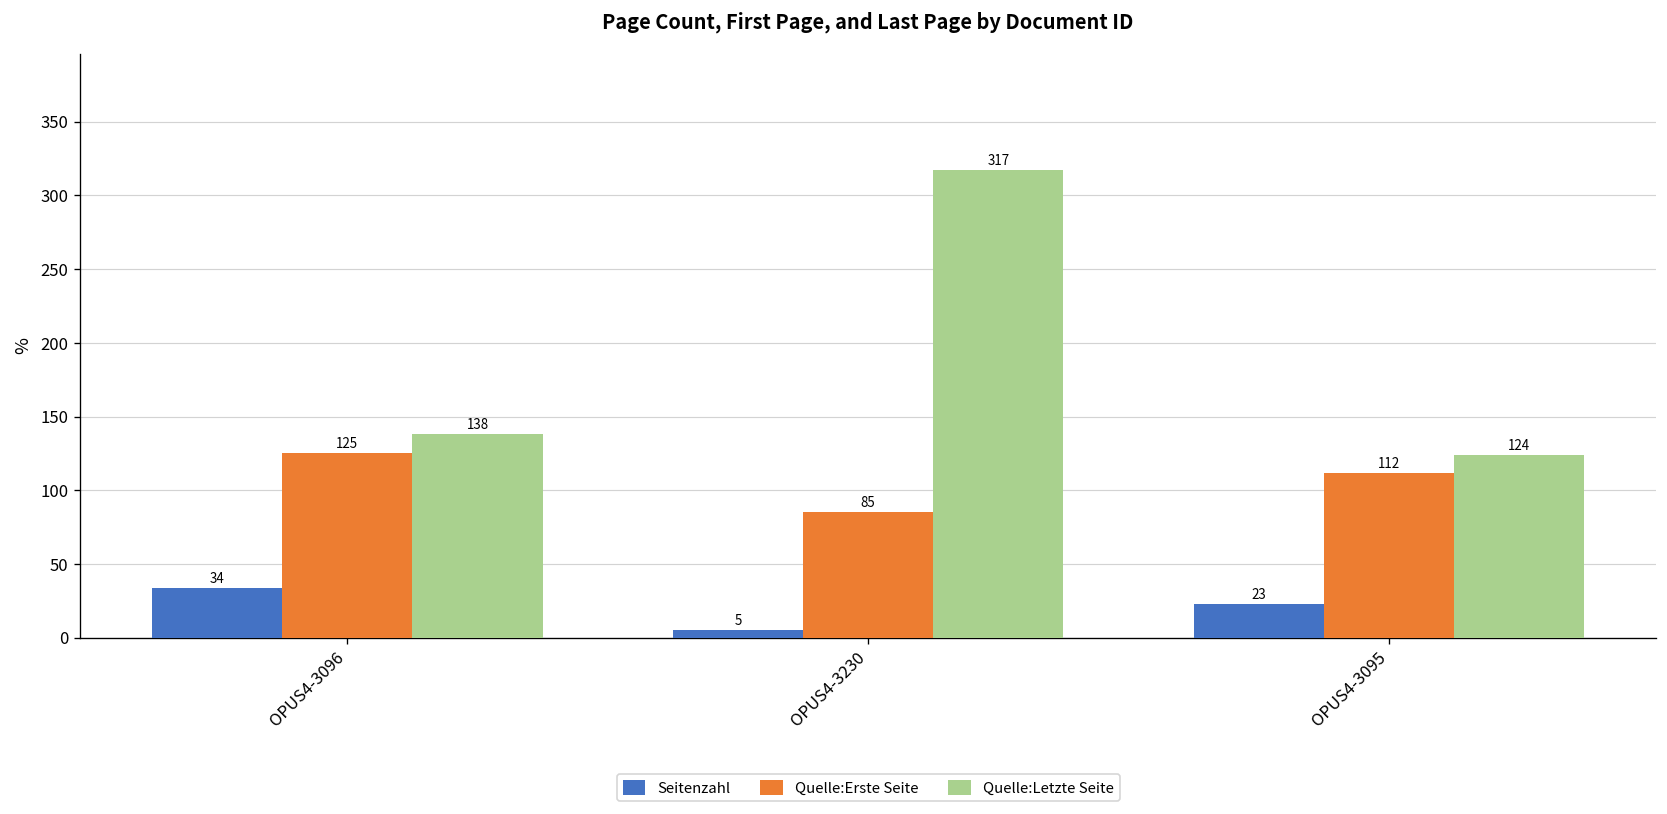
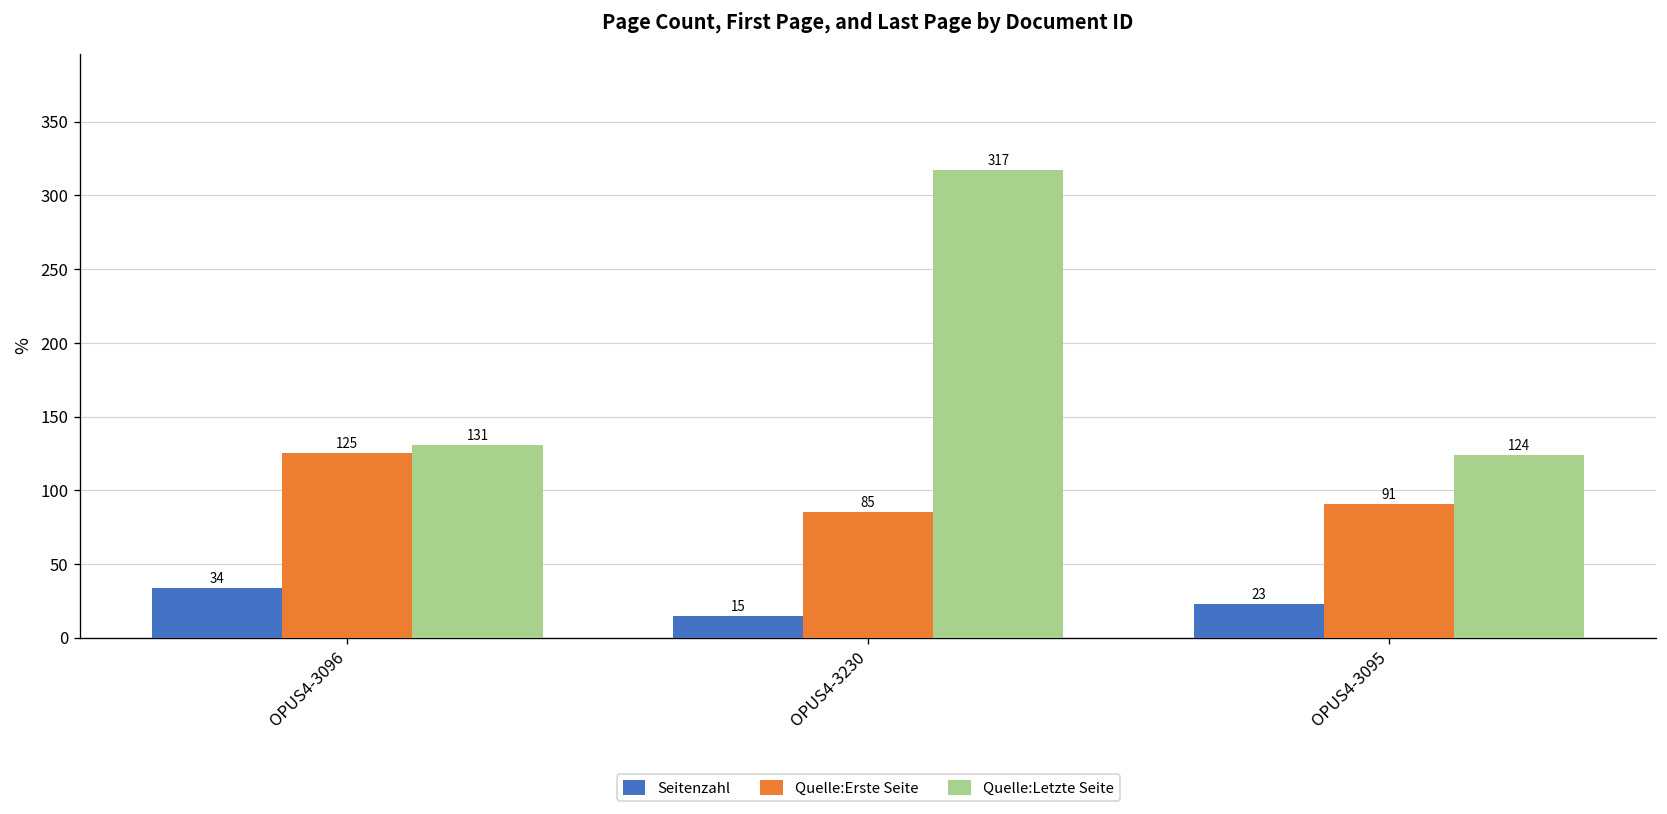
  {
    "Seitenzahl": {
      "OPUS4-3096": 34,
-     "OPUS4-3230": 5,
+     "OPUS4-3230": 15,
      "OPUS4-3095": 23
    },
    "Quelle:Erste Seite": {
      "OPUS4-3096": 125,
      "OPUS4-3230": 85,
-     "OPUS4-3095": 112
+     "OPUS4-3095": 91
    },
    "Quelle:Letzte Seite": {
-     "OPUS4-3096": 138,
+     "OPUS4-3096": 131,
      "OPUS4-3230": 317,
      "OPUS4-3095": 124
    }
  }
